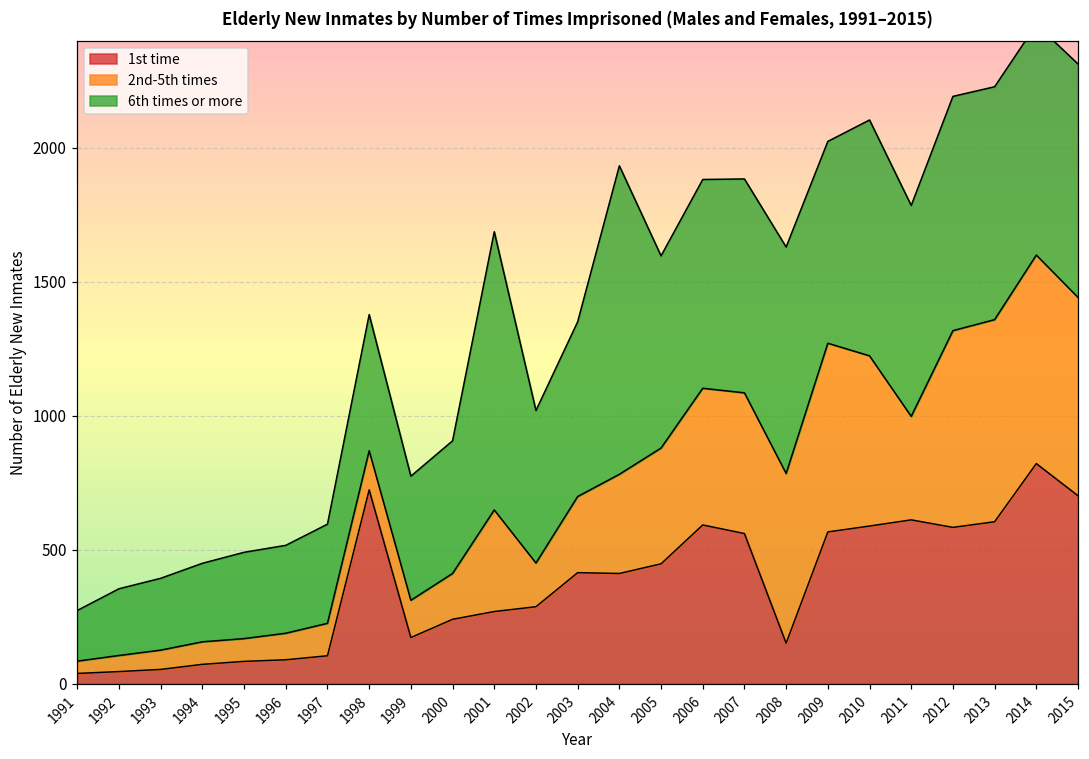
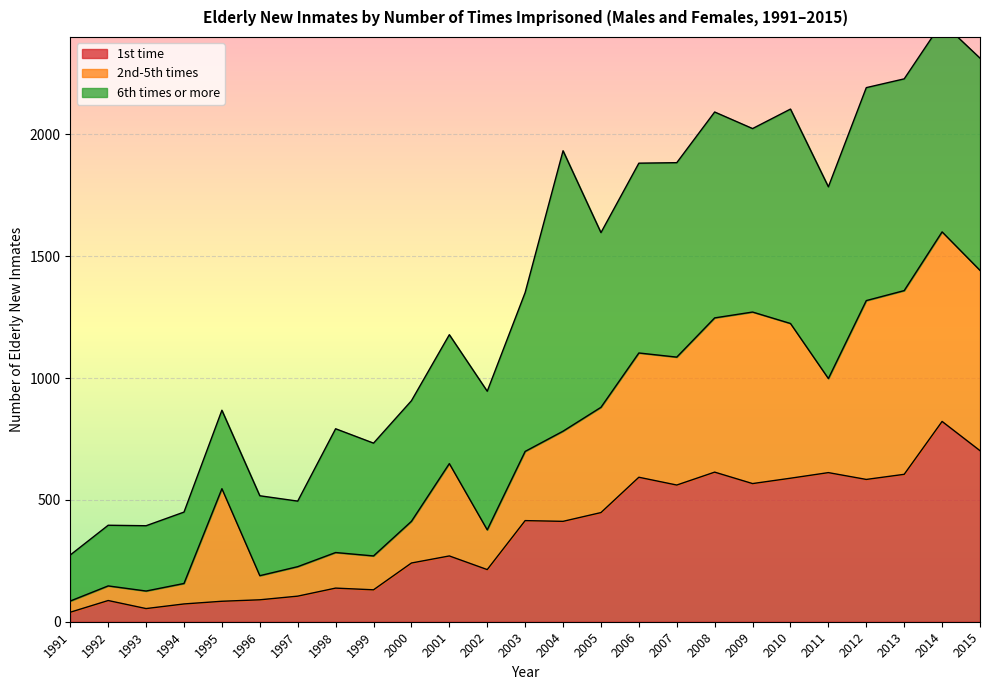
  {
    "1st time": {
      "1991": 40,
-     "1992": 50,
+     "1992": 90,
      "1993": 50,
      "1994": 70,
      "1995": 80,
      "1996": 90,
      "1997": 110,
-     "1998": 720,
-     "1999": 170,
+     "1998": 140,
+     "1999": 130,
      "2000": 240,
      "2001": 270,
-     "2002": 290,
+     "2002": 210,
      "2003": 420,
      "2004": 410,
      "2005": 450,
      "2006": 590,
      "2007": 560,
-     "2008": 150,
+     "2008": 610,
      "2009": 570,
      "2010": 590,
      "2011": 610,
      "2012": 580,
      "2013": 610,
      "2014": 820,
      "2015": 700
    },
    "2nd-5th times": {
      "1991": 50,
      "1992": 60,
      "1993": 70,
      "1994": 80,
-     "1995": 90,
+     "1995": 460,
      "1996": 100,
      "1997": 120,
      "1998": 150,
      "1999": 140,
      "2000": 170,
      "2001": 380,
      "2002": 160,
      "2003": 280,
      "2004": 370,
      "2005": 430,
      "2006": 510,
      "2007": 530,
      "2008": 630,
      "2009": 700,
      "2010": 640,
      "2011": 390,
      "2012": 730,
      "2013": 750,
      "2014": 780,
      "2015": 740
    },
    "6th times or more": {
      "1991": 190,
      "1992": 250,
      "1993": 270,
      "1994": 290,
      "1995": 320,
      "1996": 330,
-     "1997": 370,
+     "1997": 270,
      "1998": 510,
      "1999": 460,
      "2000": 500,
-     "2001": 1040,
+     "2001": 530,
      "2002": 570,
      "2003": 650,
      "2004": 1150,
      "2005": 720,
      "2006": 780,
      "2007": 800,
      "2008": 850,
      "2009": 750,
      "2010": 880,
      "2011": 790,
      "2012": 870,
      "2013": 870,
      "2015": 870
    }
  }
